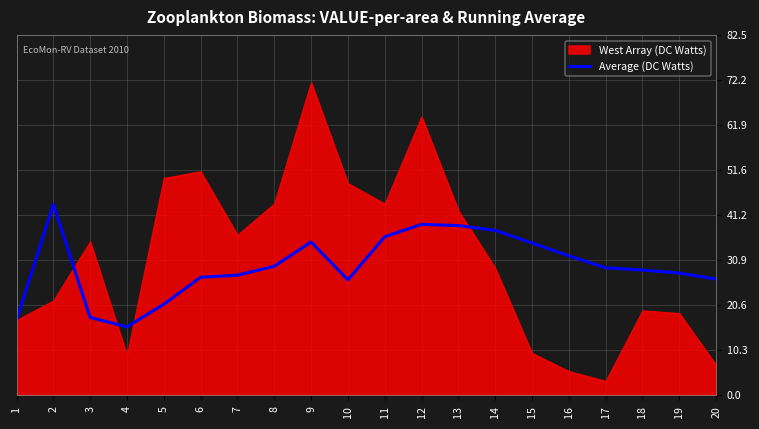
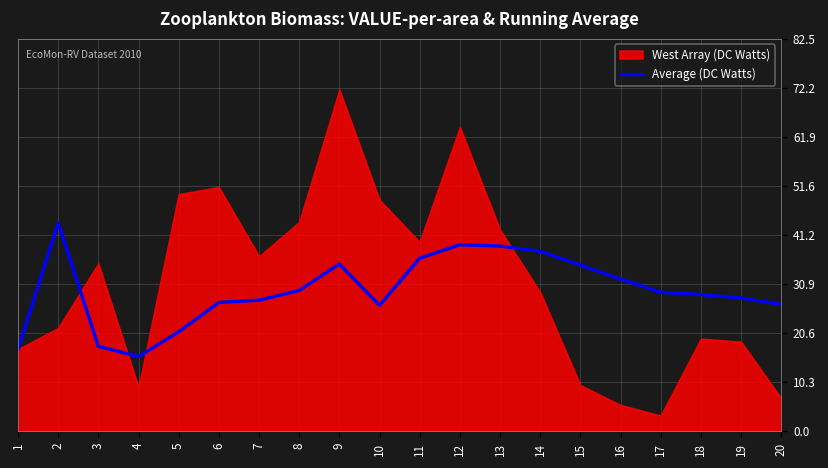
  {
    "Average (DC Watts)": {
      "2": 44,
      "3": 18,
      "4": 16,
      "5": 21,
      "6": 27,
      "7": 28,
      "8": 30,
      "9": 35,
      "10": 26,
      "11": 36,
      "12": 39,
      "13": 39,
      "14": 38,
      "15": 35,
      "16": 32,
      "17": 29,
      "18": 29,
      "19": 28,
      "20": 27
    },
    "West Array (DC Watts)": {
      "2": 22,
      "3": 35,
      "4": 9,
      "5": 50,
      "6": 51,
      "7": 37,
      "8": 44,
      "9": 72,
      "10": 49,
-     "11": 44,
+     "11": 40,
      "12": 64,
      "13": 42,
      "14": 29,
      "15": 10,
      "16": 5,
      "17": 3,
      "18": 19,
      "19": 19,
      "20": 7
    }
  }
